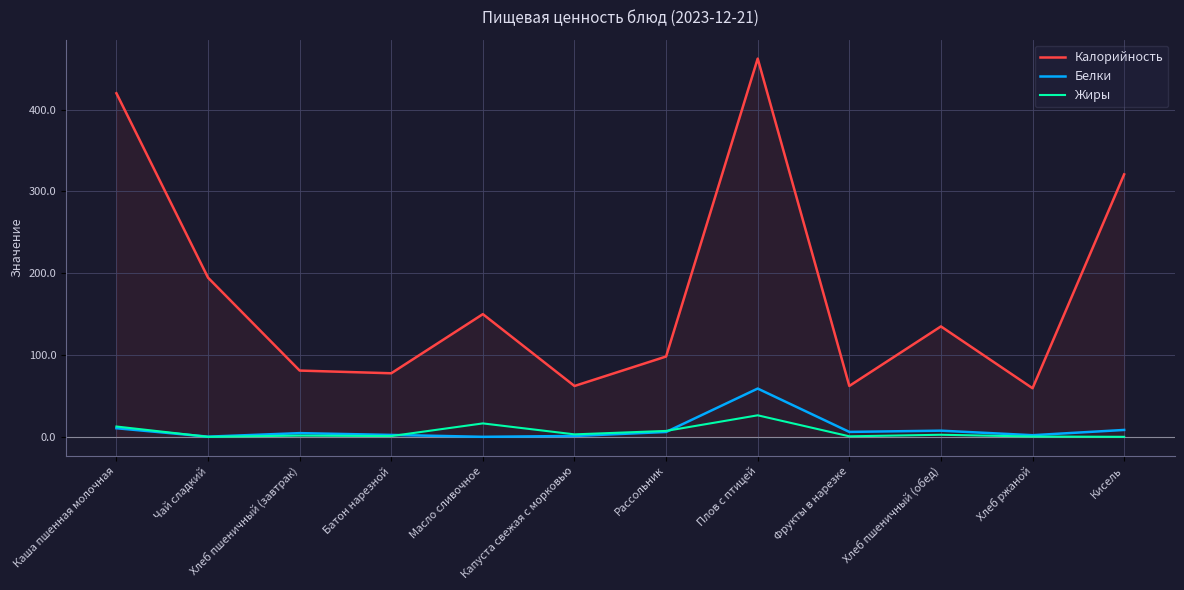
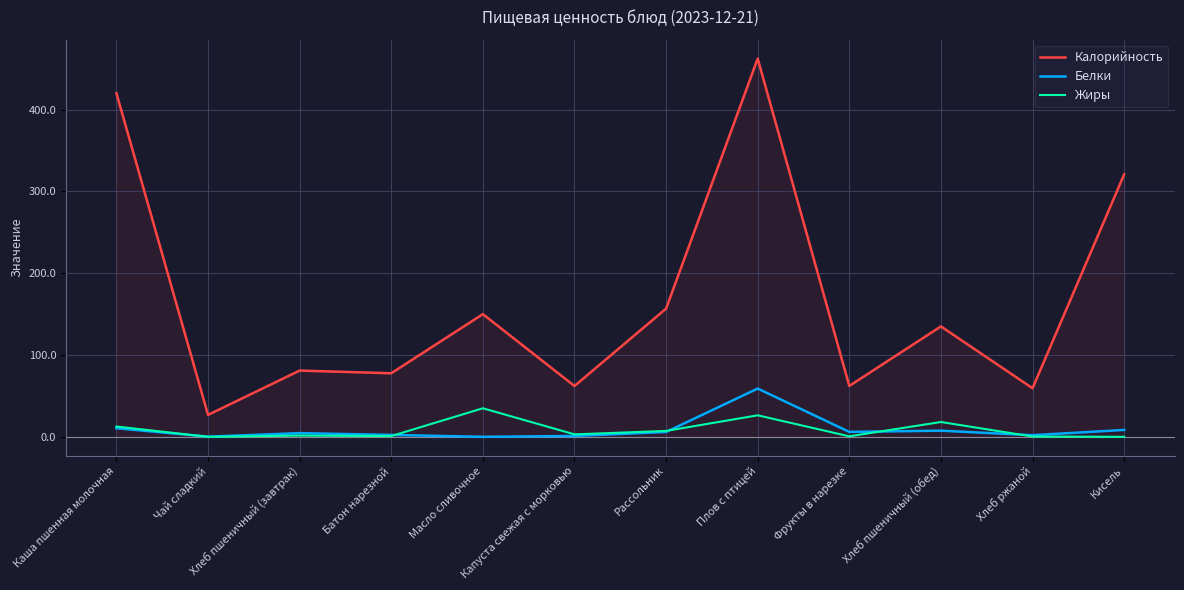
  {
    "Калорийность": {
      "Каша пшенная молочная": 420,
-     "Чай сладкий": 190,
+     "Чай сладкий": 30,
      "Хлеб пшеничный (завтрак)": 80,
      "Батон нарезной": 80,
      "Масло сливочное": 150,
      "Капуста свежая с морковью": 60,
-     "Рассольник": 100,
+     "Рассольник": 160,
      "Плов с птицей": 460,
      "Фрукты в нарезке": 60,
      "Хлеб пшеничный (обед)": 140,
      "Хлеб ржаной": 60,
      "Кисель": 320
    },
    "Белки": {
      "Масло сливочное": 0,
      "Плов с птицей": 60,
      "Фрукты в нарезке": 10,
      "Хлеб пшеничный (обед)": 10,
      "Кисель": 10
    },
    "Жиры": {
-     "Масло сливочное": 20,
+     "Масло сливочное": 30,
      "Плов с птицей": 30,
      "Фрукты в нарезке": 0,
-     "Хлеб пшеничный (обед)": 0,
+     "Хлеб пшеничный (обед)": 20,
      "Кисель": 0
    }
  }
